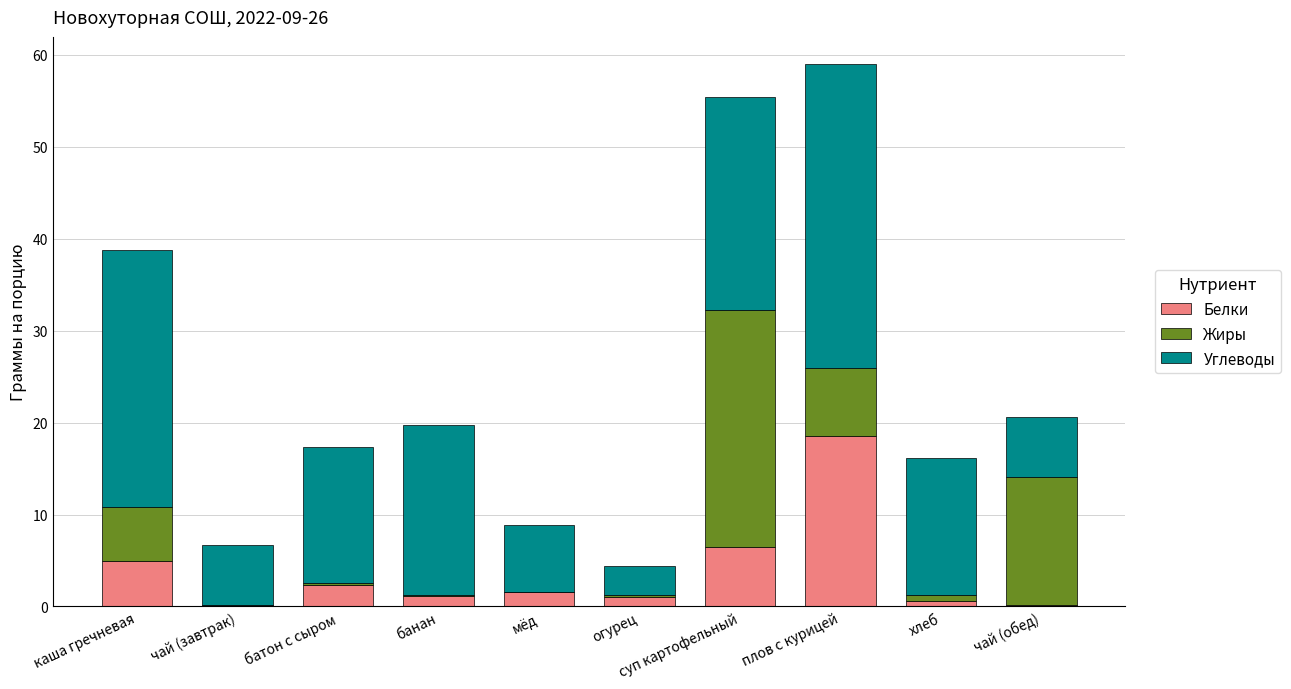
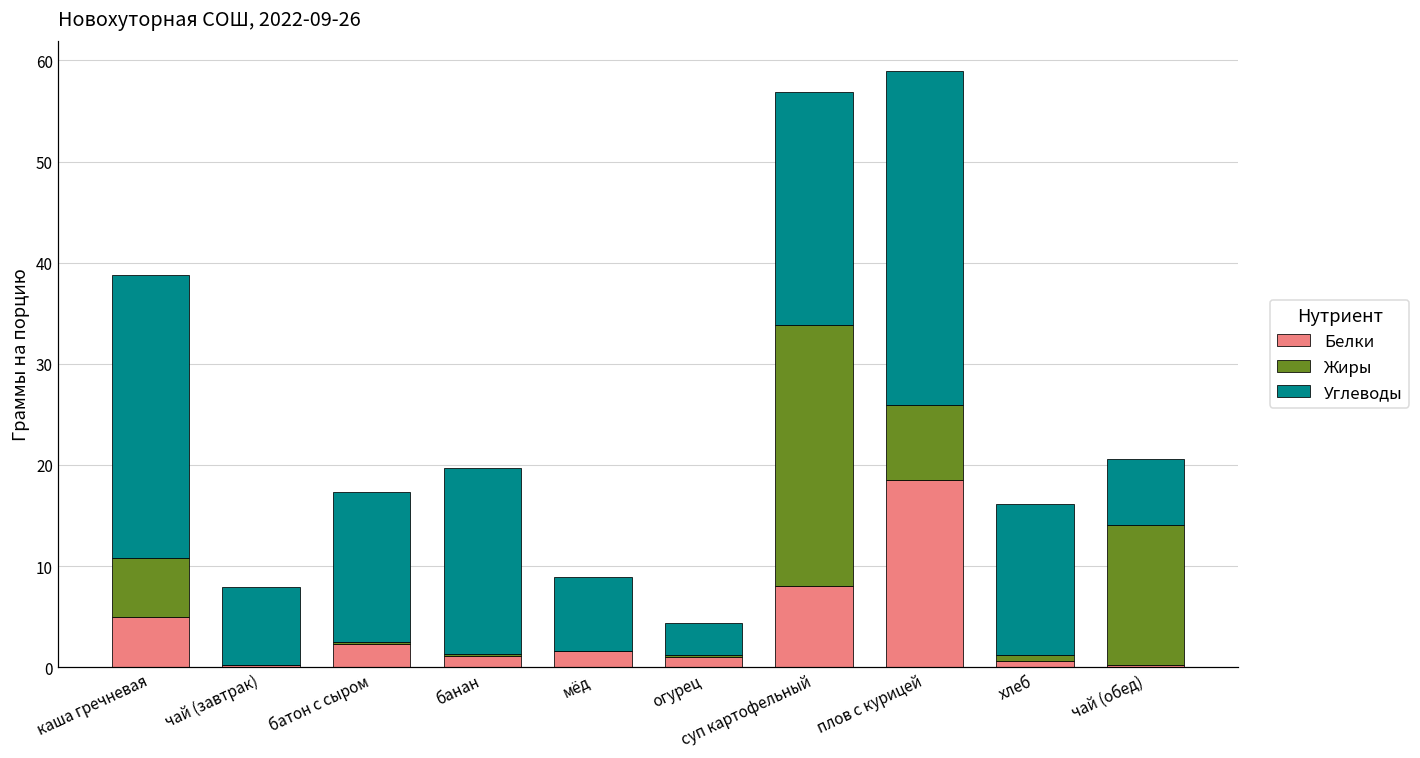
  {
    "Белки": {
      "каша гречневая": 5,
      "батон с сыром": 2,
      "банан": 1,
      "мёд": 2,
      "огурец": 1,
-     "суп картофельный": 7,
+     "суп картофельный": 8,
      "плов с курицей": 19,
      "хлеб": 1
    },
    "Жиры": {
      "каша гречневая": 6,
      "чай (завтрак)": 0,
      "мёд": 0,
      "суп картофельный": 26,
      "плов с курицей": 7,
      "хлеб": 1,
      "чай (обед)": 14
    },
    "Углеводы": {
      "каша гречневая": 28,
-     "чай (завтрак)": 7,
+     "чай (завтрак)": 8,
      "батон с сыром": 15,
      "банан": 18,
      "мёд": 7,
      "огурец": 3,
      "суп картофельный": 23,
      "плов с курицей": 33,
      "хлеб": 15,
      "чай (обед)": 7
    }
  }
